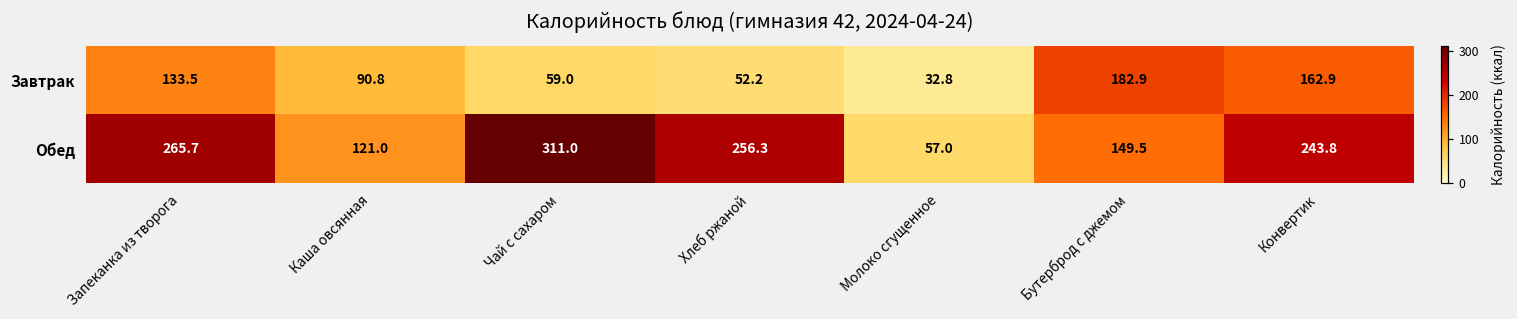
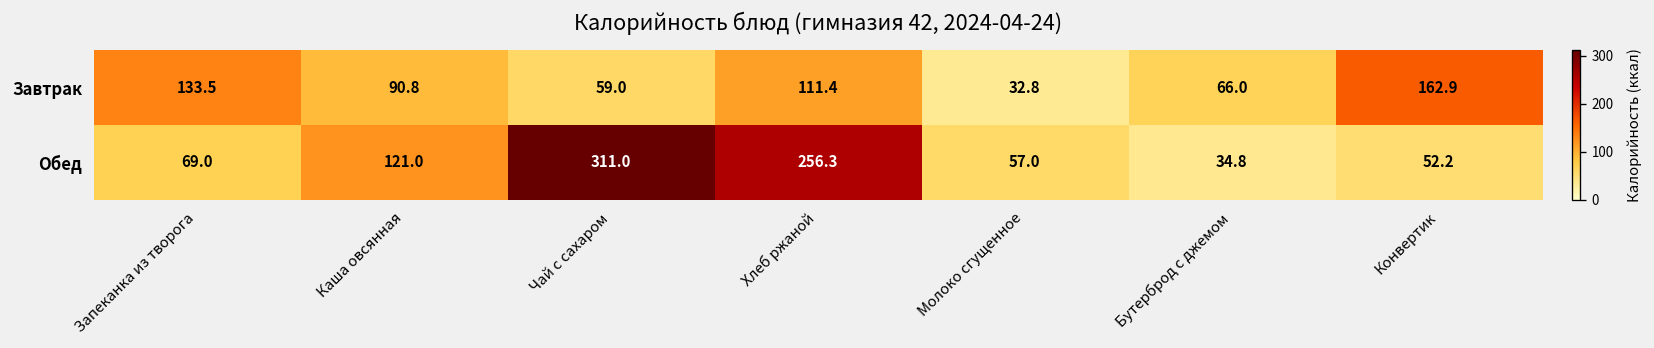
  {
    "Завтрак": {
      "Запеканка из творога": 133.5,
      "Каша овсянная": 90.8,
      "Чай с сахаром": 59.0,
-     "Хлеб ржаной": 52.2,
+     "Хлеб ржаной": 111.4,
      "Молоко сгущенное": 32.8,
-     "Бутерброд с джемом": 182.9,
+     "Бутерброд с джемом": 66.0,
      "Конвертик": 162.9
    },
    "Обед": {
-     "Запеканка из творога": 265.7,
+     "Запеканка из творога": 69.0,
      "Каша овсянная": 121.0,
      "Чай с сахаром": 311.0,
      "Хлеб ржаной": 256.3,
      "Молоко сгущенное": 57.0,
-     "Бутерброд с джемом": 149.5,
-     "Конвертик": 243.8
+     "Бутерброд с джемом": 34.8,
+     "Конвертик": 52.2
    }
  }
